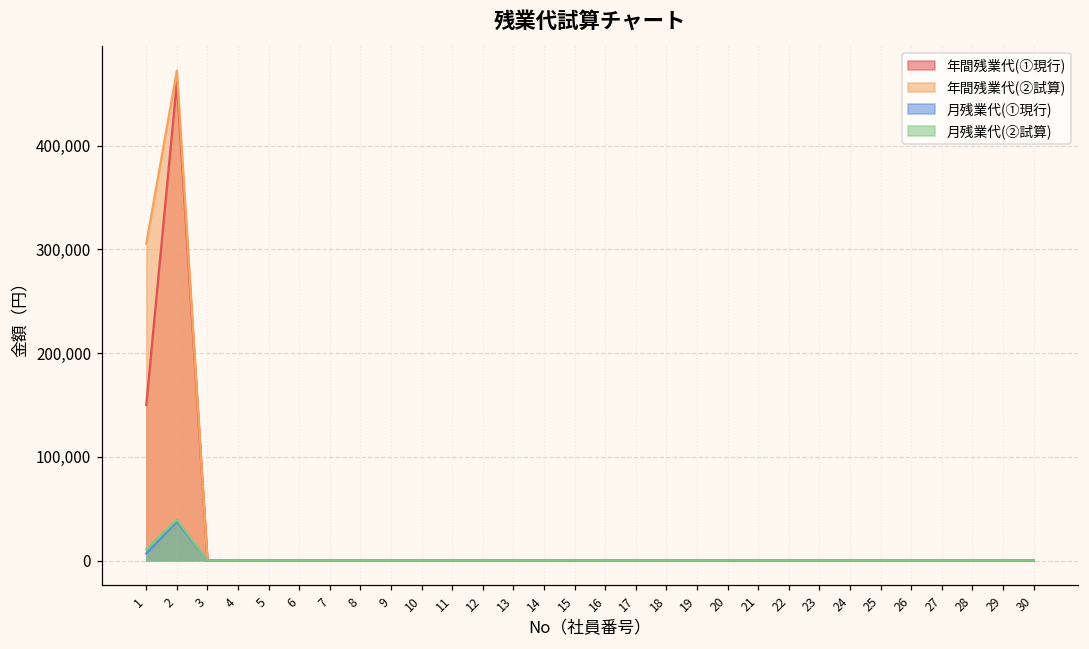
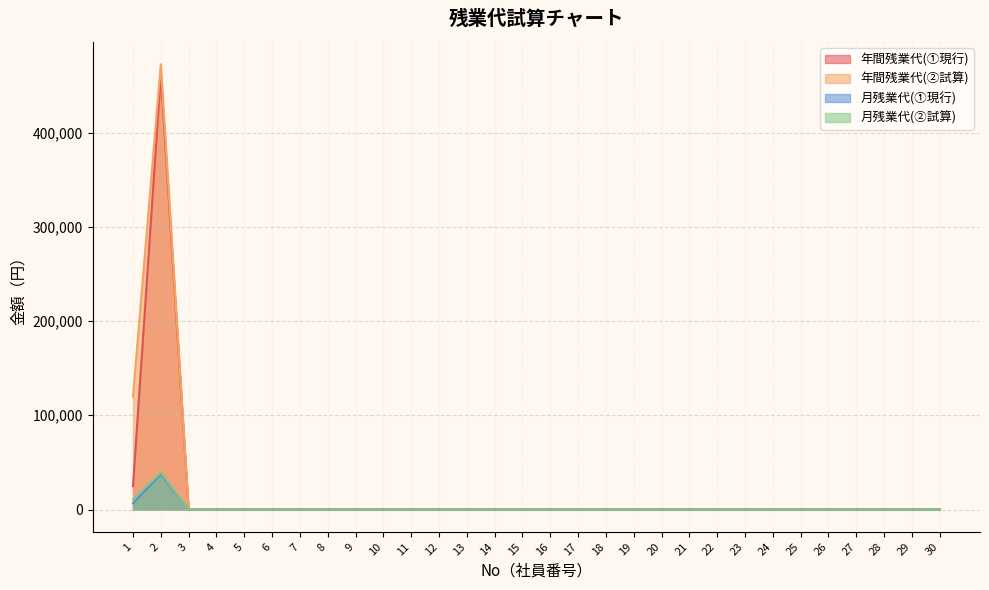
  {
    "年間残業代(①現行)": {
-     "1": "150,000",
+     "1": "20,000",
      "2": "460,000"
    },
    "年間残業代(②試算)": {
-     "1": "310,000",
+     "1": "120,000",
      "2": "470,000"
    },
    "月残業代(①現行)": {
      "1": "10,000"
    },
    "月残業代(②試算)": {
      "1": "10,000"
    }
  }
